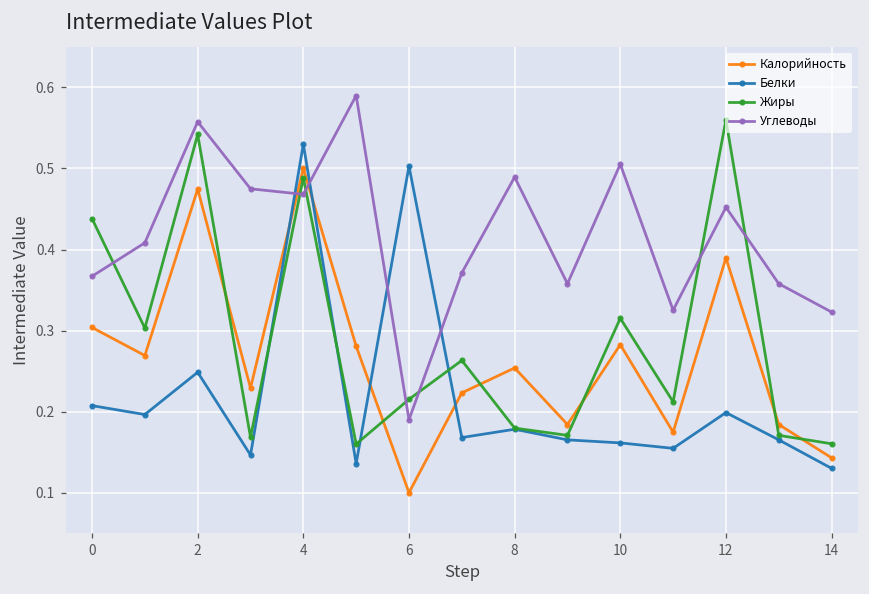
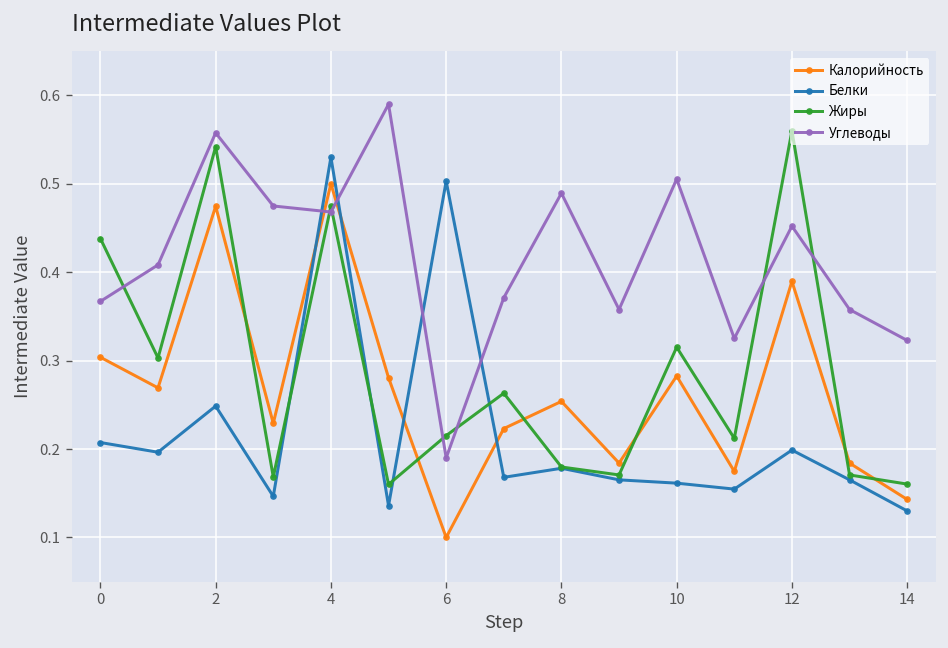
  {
    "Калорийность": {
      "0": 0.30,
      "2": 0.47,
      "4": 0.50,
      "6": 0.10,
      "8": 0.25,
      "10": 0.28,
      "12": 0.39,
      "14": 0.14
    },
    "Белки": {
      "0": 0.21,
      "2": 0.25,
      "4": 0.53,
      "6": 0.50,
      "10": 0.16,
      "12": 0.20,
      "14": 0.13
    },
    "Жиры": {
      "0": 0.44,
      "2": 0.54,
-     "4": 0.49,
+     "4": 0.47,
      "6": 0.22,
      "10": 0.32,
      "14": 0.16
    },
    "Углеводы": {
      "0": 0.37,
      "2": 0.56,
      "4": 0.47,
      "6": 0.19,
      "8": 0.49,
      "10": 0.51,
      "12": 0.45,
      "14": 0.32
    }
  }
